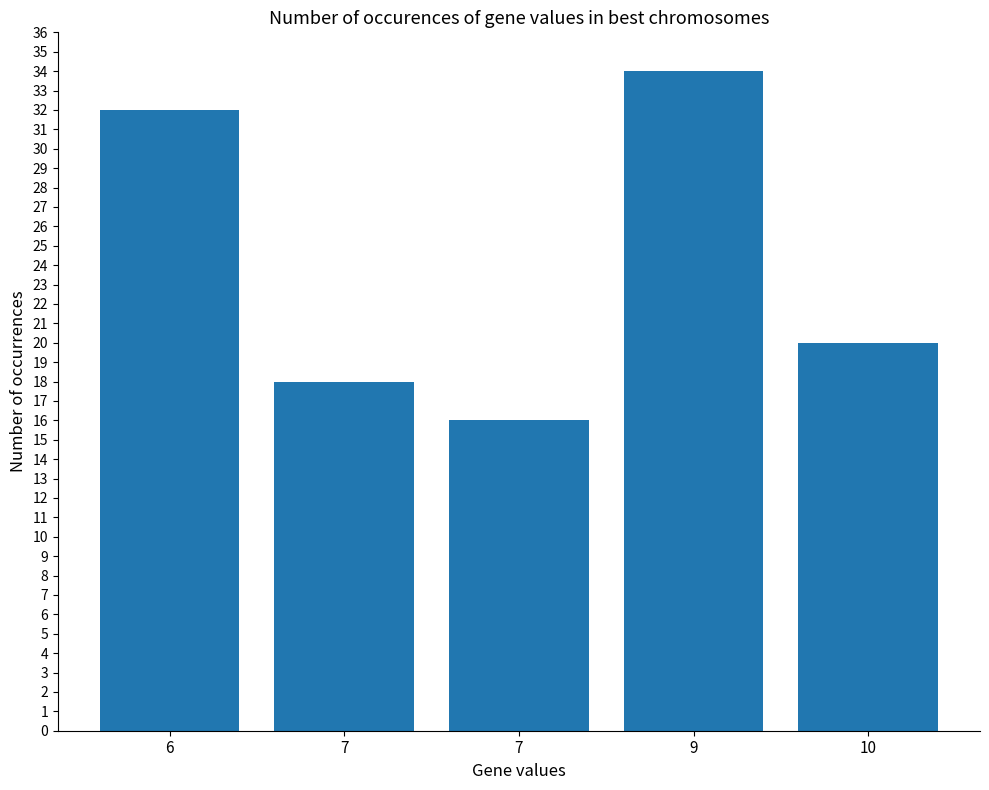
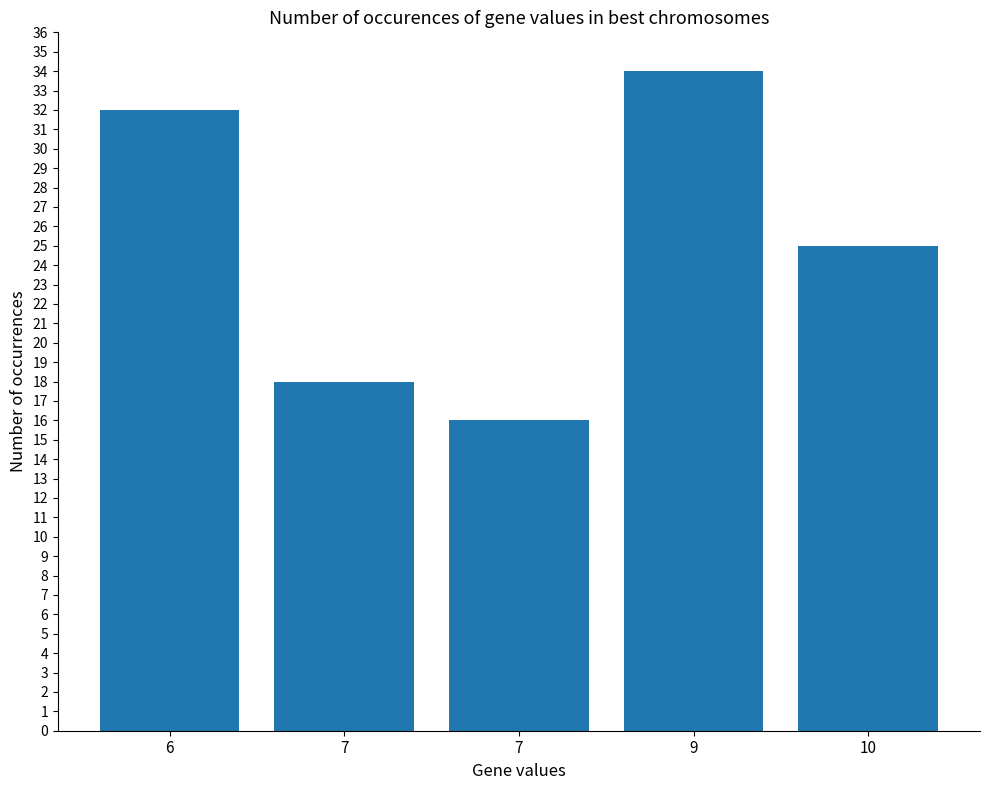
  {
    "6": 32,
    "9": 34,
-   "10": 20
+   "10": 25
  }
